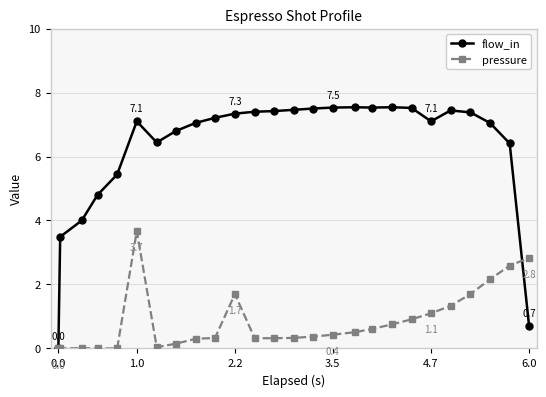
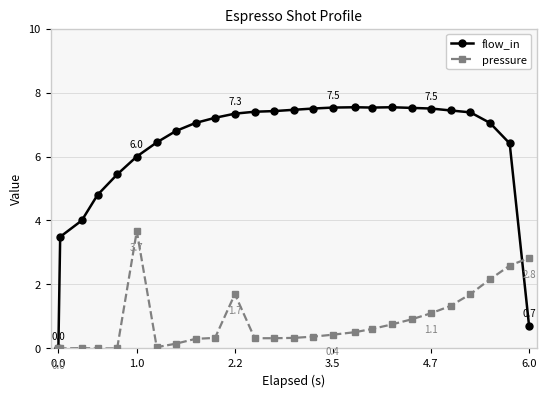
  {
    "flow_in": {
-     "1.0": 7.1,
+     "1.0": 6.0,
      "2.2": 7.3,
      "3.5": 7.5,
-     "4.7": 7.1,
+     "4.7": 7.5,
      "6.0": 0.7
    },
    "pressure": {
      "1.0": 3.7,
      "2.2": 1.7,
      "3.5": 0.4,
      "4.7": 1.1,
      "6.0": 2.8
    }
  }
